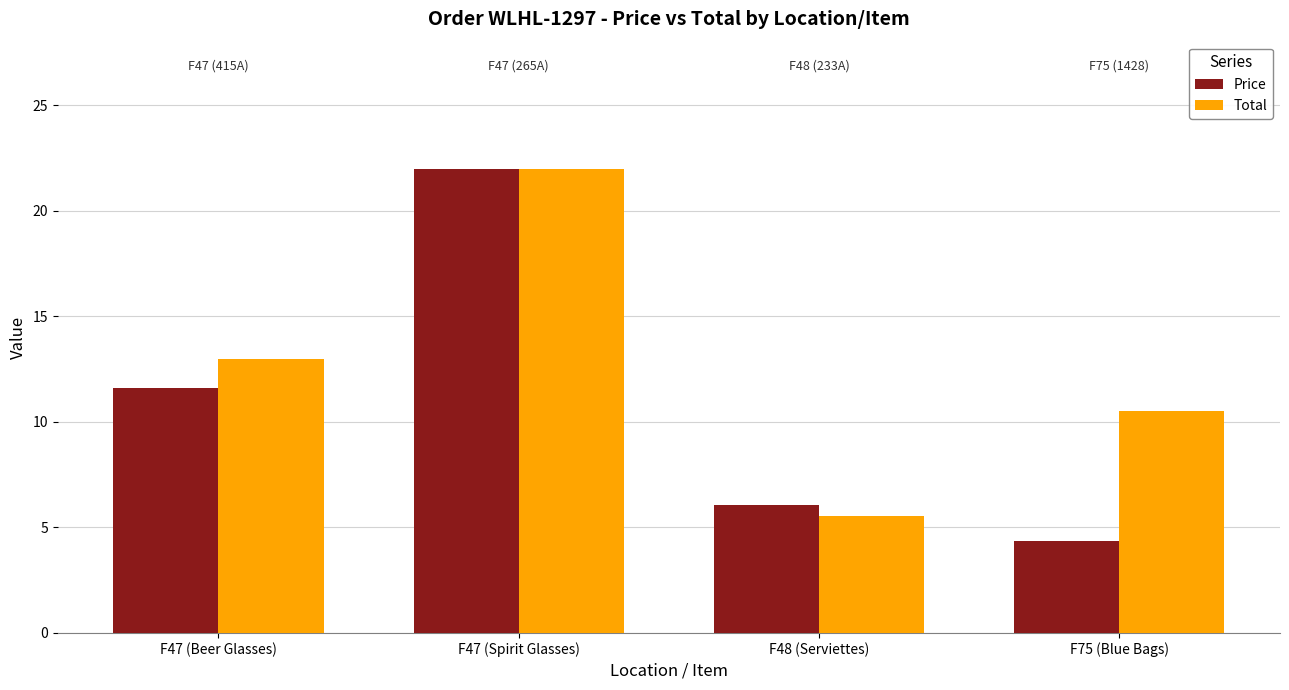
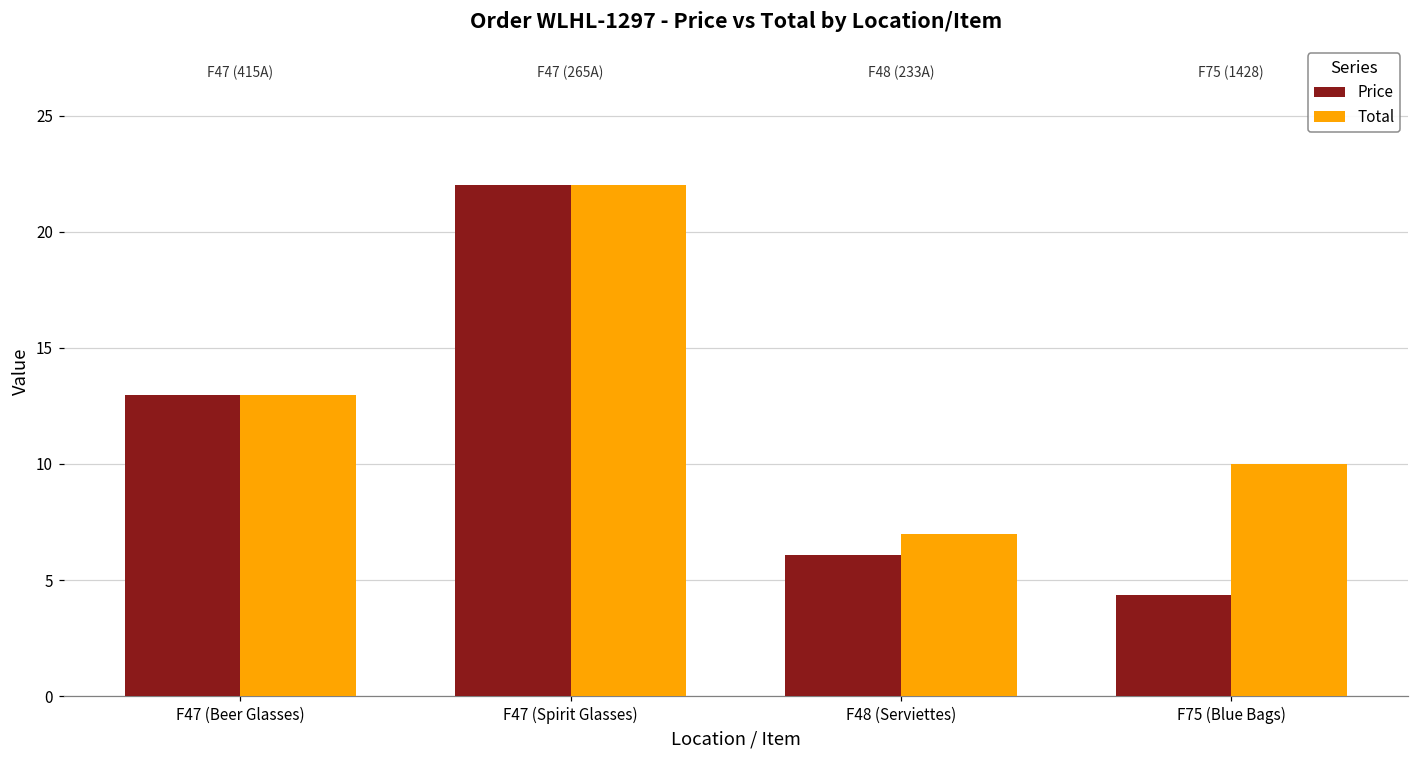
  {
    "Price": {
-     "F47 (Beer Glasses)": 11.6,
+     "F47 (Beer Glasses)": 13.0,
      "F47 (Spirit Glasses)": 22.0,
      "F48 (Serviettes)": 6.1,
      "F75 (Blue Bags)": 4.4
    },
    "Total": {
      "F47 (Beer Glasses)": 13.0,
      "F47 (Spirit Glasses)": 22.0,
-     "F48 (Serviettes)": 5.5,
-     "F75 (Blue Bags)": 10.5
+     "F48 (Serviettes)": 7.0,
+     "F75 (Blue Bags)": 10.0
    }
  }
